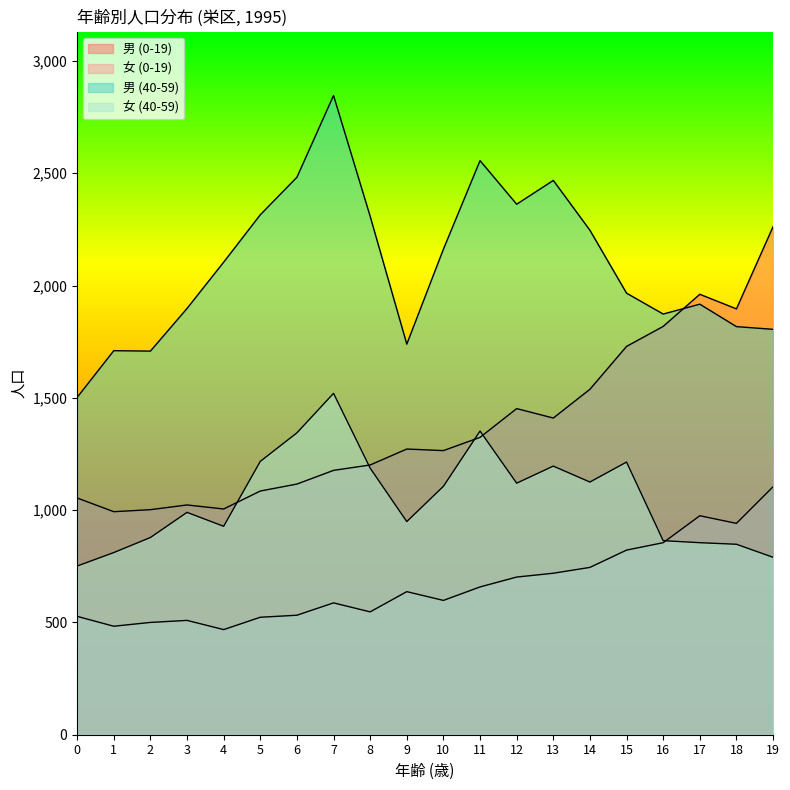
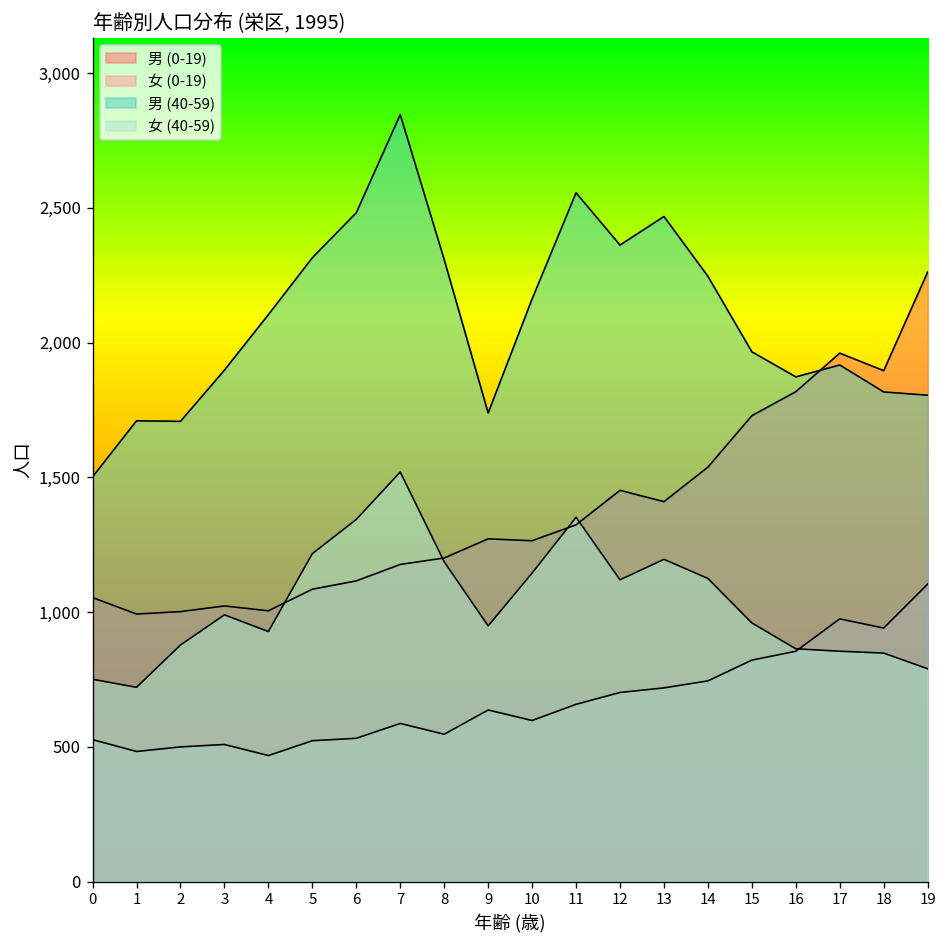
  {
    "男 (40-59)": {
      "0": "1,500",
      "1": "1,710",
      "2": "1,710",
      "3": "1,900",
      "4": "2,100",
      "5": "2,320",
      "6": "2,480",
      "7": "2,850",
      "8": "2,310",
      "9": "1,740",
      "10": "2,160",
      "11": "2,560",
      "12": "2,360",
      "13": "2,470",
      "14": "2,250",
      "15": "1,970",
      "16": "1,870",
      "17": "1,920",
      "18": "1,820",
      "19": "1,810"
    },
    "女 (40-59)": {
      "0": "750",
-     "1": "810",
+     "1": "720",
      "2": "880",
      "3": "990",
      "4": "930",
      "5": "1,220",
      "6": "1,340",
      "7": "1,520",
      "8": "1,190",
      "9": "950",
-     "10": "1,110",
+     "10": "1,150",
      "11": "1,350",
      "12": "1,120",
      "13": "1,200",
      "14": "1,130",
-     "15": "1,210",
+     "15": "960",
      "17": "860",
      "18": "850",
      "19": "790"
    }
  }
